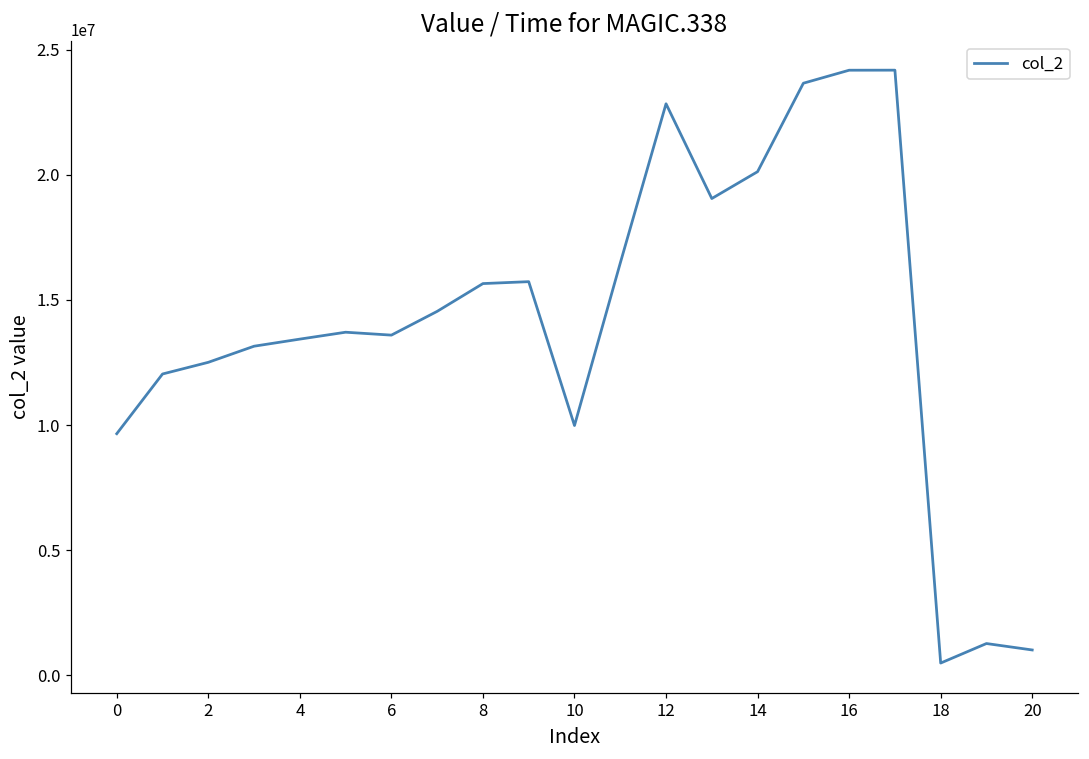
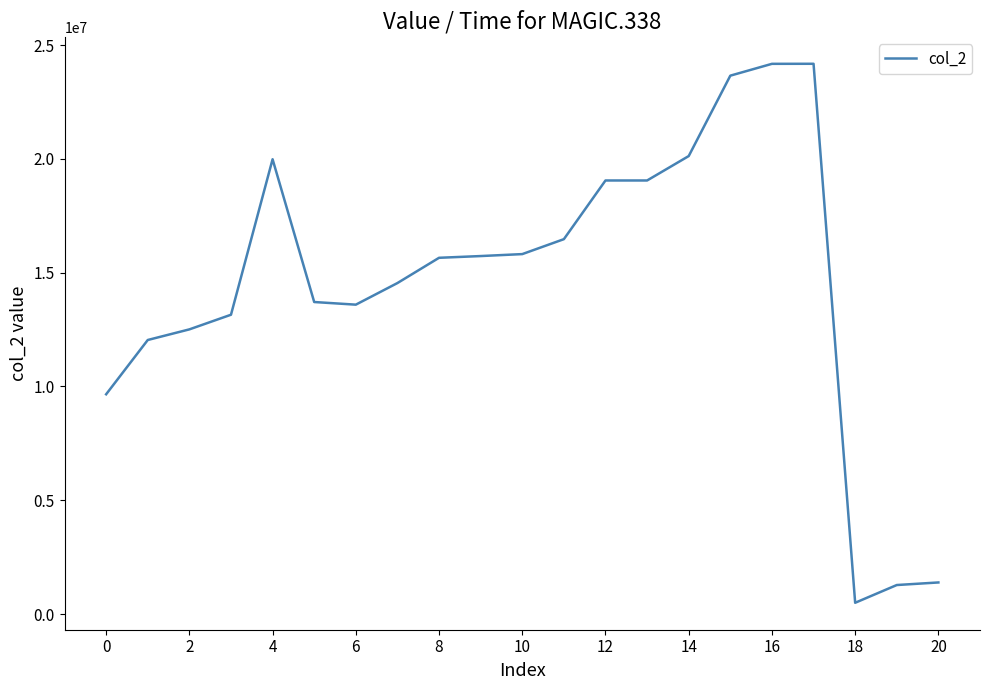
  {
    "0": 9700000,
    "2": 12500000,
-   "4": 13400000,
+   "4": 20000000,
    "6": 13600000,
    "8": 15700000,
-   "10": 10000000,
-   "12": 22800000,
+   "10": 15800000,
+   "12": 19000000,
    "14": 20100000,
    "16": 24200000,
    "18": 500000,
-   "20": 1000000
+   "20": 1400000
  }
